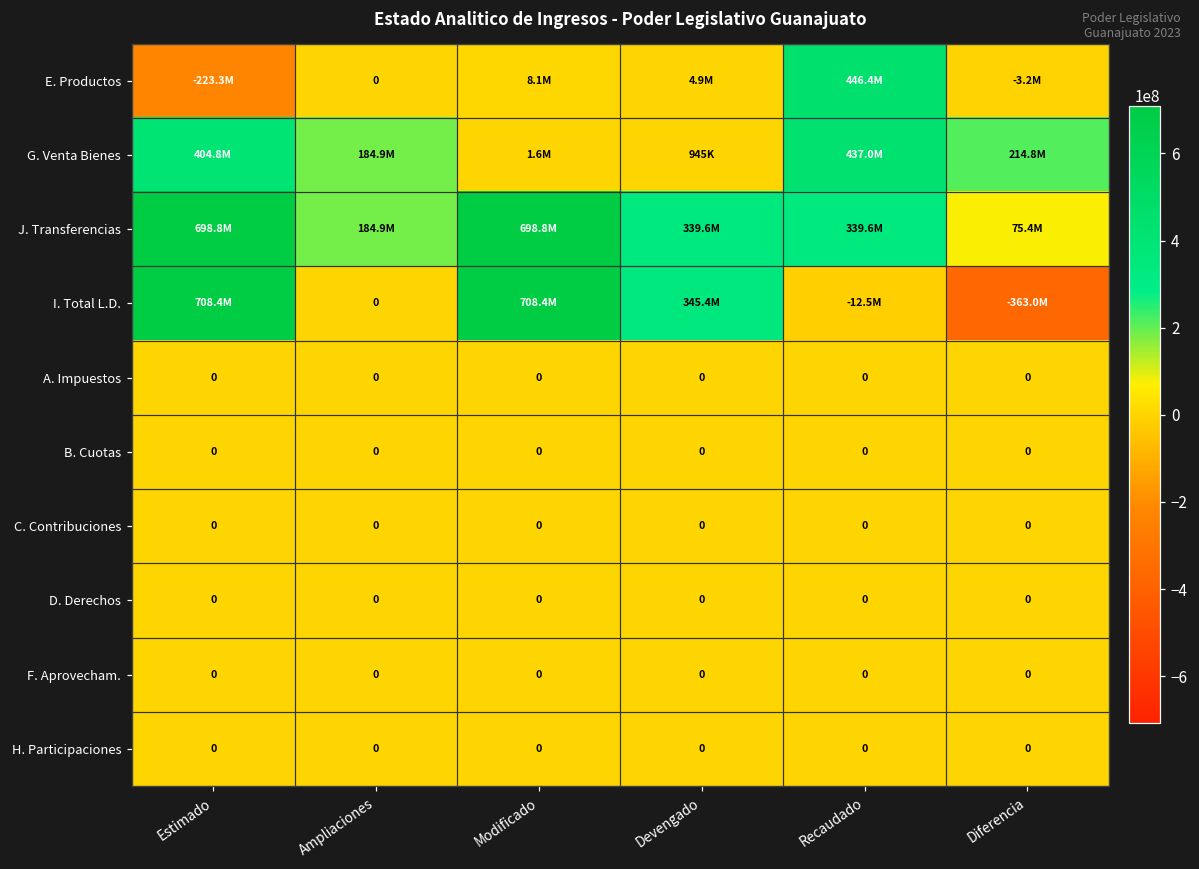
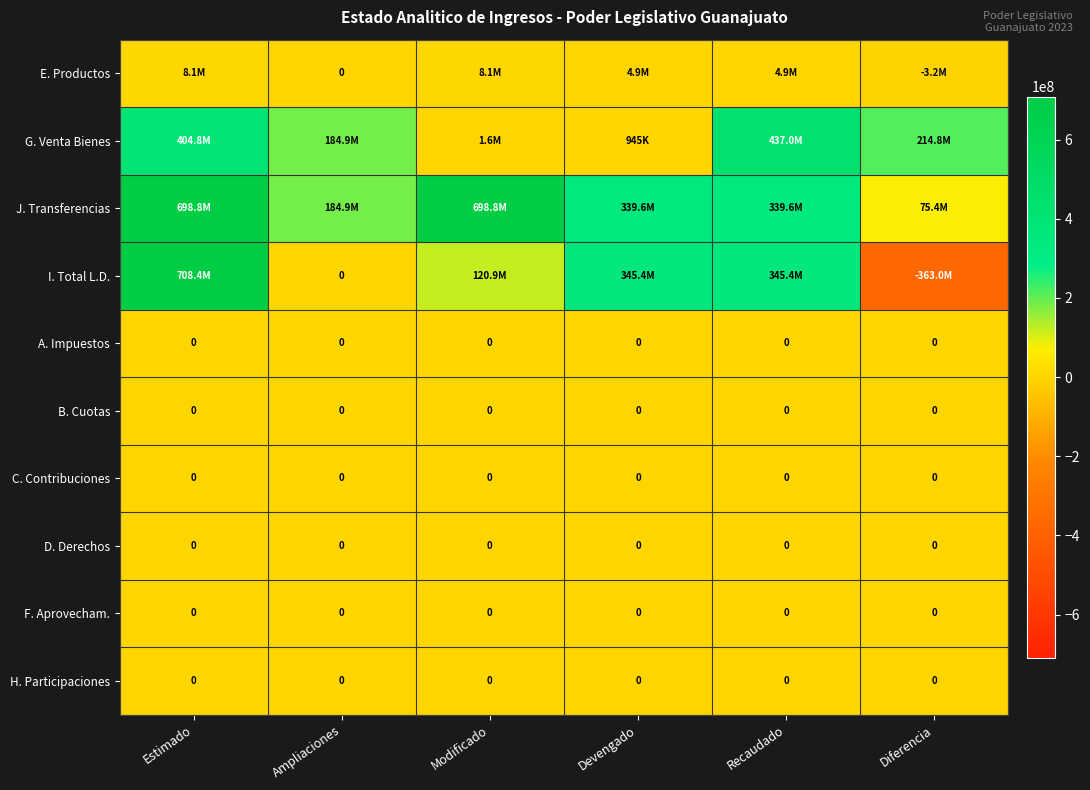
  {
    "E. Productos": {
-     "Estimado": "-223.3M",
+     "Estimado": "8.1M",
      "Ampliaciones": "0",
      "Modificado": "8.1M",
      "Devengado": "4.9M",
-     "Recaudado": "446.4M",
+     "Recaudado": "4.9M",
      "Diferencia": "-3.2M"
    },
    "G. Venta Bienes": {
      "Estimado": "404.8M",
      "Ampliaciones": "184.9M",
      "Modificado": "1.6M",
      "Devengado": "945K",
      "Recaudado": "437.0M",
      "Diferencia": "214.8M"
    },
    "J. Transferencias": {
      "Estimado": "698.8M",
      "Ampliaciones": "184.9M",
      "Modificado": "698.8M",
      "Devengado": "339.6M",
      "Recaudado": "339.6M",
      "Diferencia": "75.4M"
    },
    "I. Total L.D.": {
      "Estimado": "708.4M",
      "Ampliaciones": "0",
-     "Modificado": "708.4M",
+     "Modificado": "120.9M",
      "Devengado": "345.4M",
-     "Recaudado": "-12.5M",
+     "Recaudado": "345.4M",
      "Diferencia": "-363.0M"
    },
    "A. Impuestos": {
      "Estimado": "0",
      "Ampliaciones": "0",
      "Modificado": "0",
      "Devengado": "0",
      "Recaudado": "0",
      "Diferencia": "0"
    },
    "B. Cuotas": {
      "Estimado": "0",
      "Ampliaciones": "0",
      "Modificado": "0",
      "Devengado": "0",
      "Recaudado": "0",
      "Diferencia": "0"
    },
    "C. Contribuciones": {
      "Estimado": "0",
      "Ampliaciones": "0",
      "Modificado": "0",
      "Devengado": "0",
      "Recaudado": "0",
      "Diferencia": "0"
    },
    "D. Derechos": {
      "Estimado": "0",
      "Ampliaciones": "0",
      "Modificado": "0",
      "Devengado": "0",
      "Recaudado": "0",
      "Diferencia": "0"
    },
    "F. Aprovecham.": {
      "Estimado": "0",
      "Ampliaciones": "0",
      "Modificado": "0",
      "Devengado": "0",
      "Recaudado": "0",
      "Diferencia": "0"
    },
    "H. Participaciones": {
      "Estimado": "0",
      "Ampliaciones": "0",
      "Modificado": "0",
      "Devengado": "0",
      "Recaudado": "0",
      "Diferencia": "0"
    }
  }
